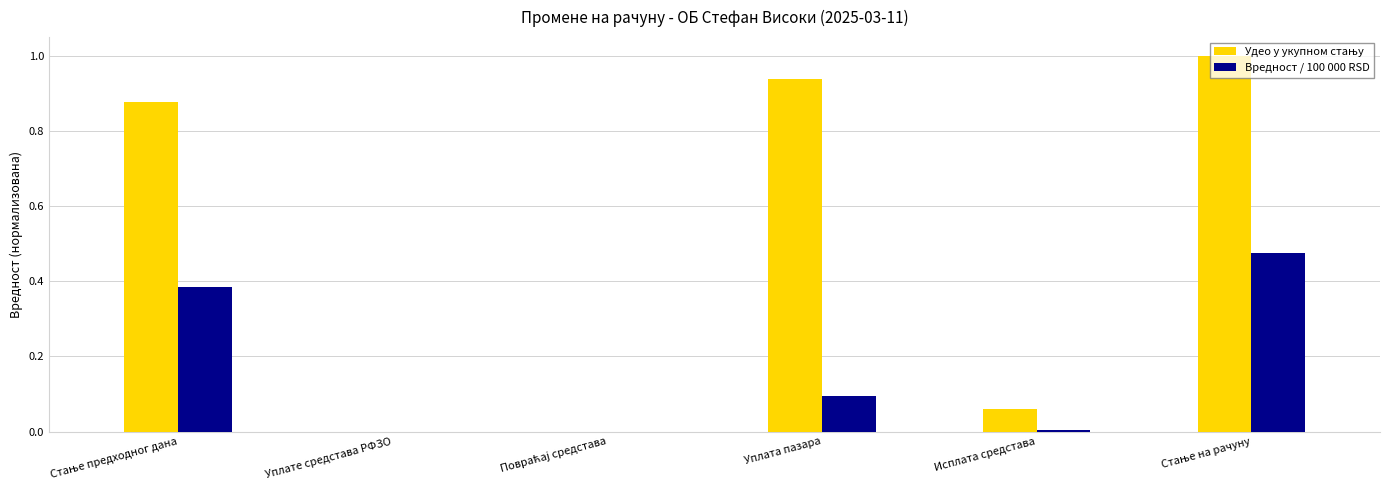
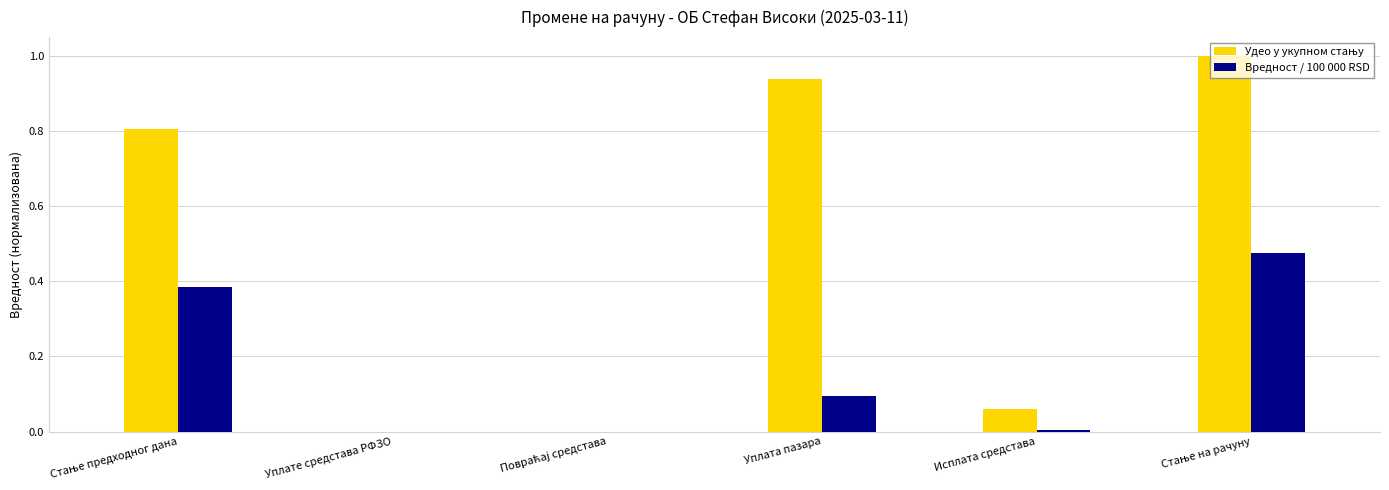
  {
    "Удео у укупном стању": {
-     "Стање предходног дана": 0.88,
+     "Стање предходног дана": 0.81,
      "Уплате средстава РФЗО": 0.00,
      "Повраћај средстава": 0.00,
      "Уплата пазара": 0.94,
      "Исплата средстава": 0.06
    },
    "Вредност / 100 000 RSD": {
      "Стање предходног дана": 0.38,
      "Уплате средстава РФЗО": 0.00,
      "Повраћај средстава": 0.00,
      "Уплата пазара": 0.10,
      "Стање на рачуну": 0.48
    }
  }
